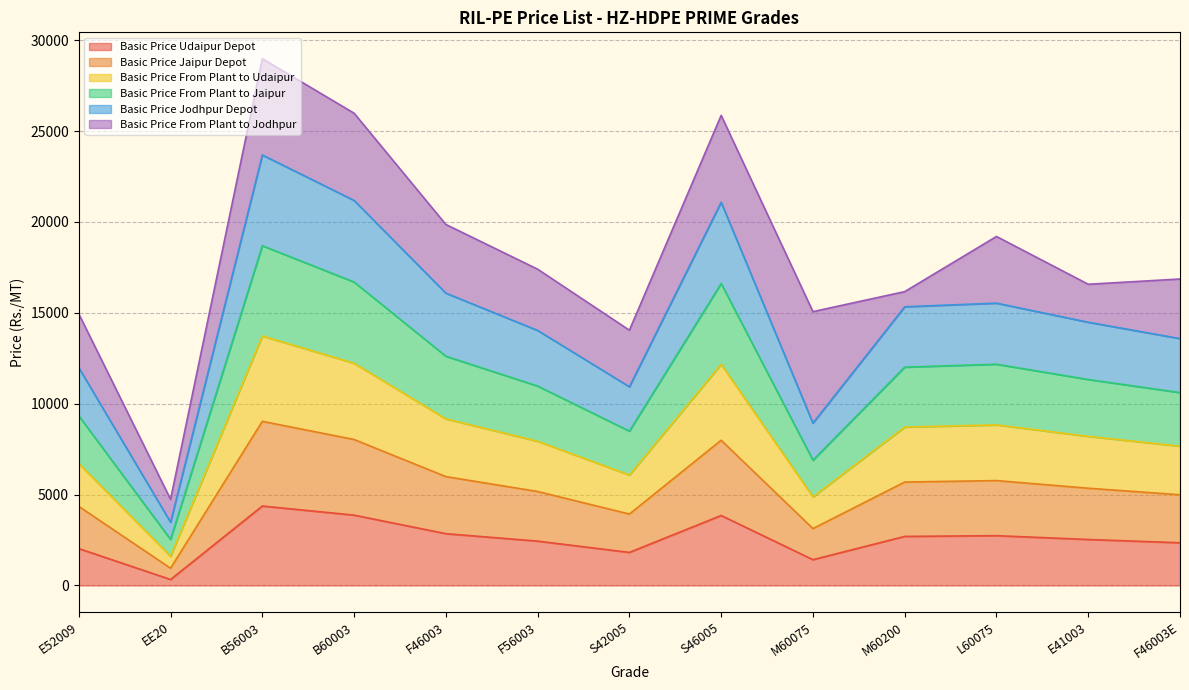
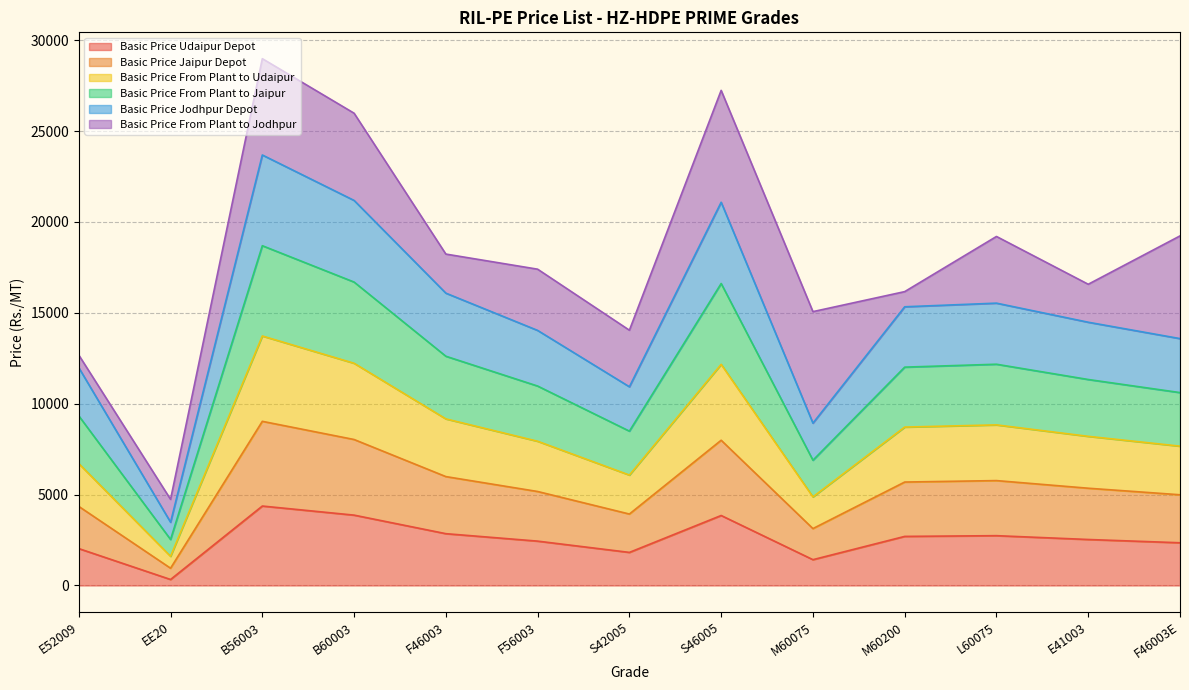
  {
    "Basic Price From Plant to Udaipur": {
      "E52009": 2400,
      "EE20": 700,
      "B56003": 4700,
      "B60003": 4200,
      "F46003": 3200,
      "F56003": 2800,
      "S42005": 2100,
      "S46005": 4200,
      "M60075": 1700,
      "M60200": 3000,
      "L60075": 3100,
      "E41003": 2900,
      "F46003E": 2700
    },
    "Basic Price From Plant to Jaipur": {
      "E52009": 2600,
      "EE20": 900,
      "B56003": 5000,
      "B60003": 4500,
      "F46003": 3400,
      "F56003": 3000,
      "S42005": 2400,
      "S46005": 4400,
      "M60075": 2000,
      "M60200": 3300,
      "L60075": 3300,
      "E41003": 3100,
      "F46003E": 2900
    },
    "Basic Price Jodhpur Depot": {
      "E52009": 2700,
      "EE20": 1000,
      "B56003": 5000,
      "B60003": 4500,
      "F46003": 3500,
      "F56003": 3100,
      "S42005": 2400,
      "S46005": 4500,
      "M60075": 2000,
      "M60200": 3300,
      "L60075": 3400,
      "E41003": 3200,
      "F46003E": 3000
    },
    "Basic Price From Plant to Jodhpur": {
-     "E52009": 3000,
+     "E52009": 700,
      "EE20": 1300,
      "B60003": 4800,
-     "F46003": 3800,
+     "F46003": 2100,
      "F56003": 3400,
      "S42005": 3100,
-     "S46005": 4800,
+     "S46005": 6200,
      "M60075": 6100,
      "M60200": 800,
      "L60075": 3700,
      "E41003": 2100,
-     "F46003E": 3300
+     "F46003E": 5600
    }
  }
